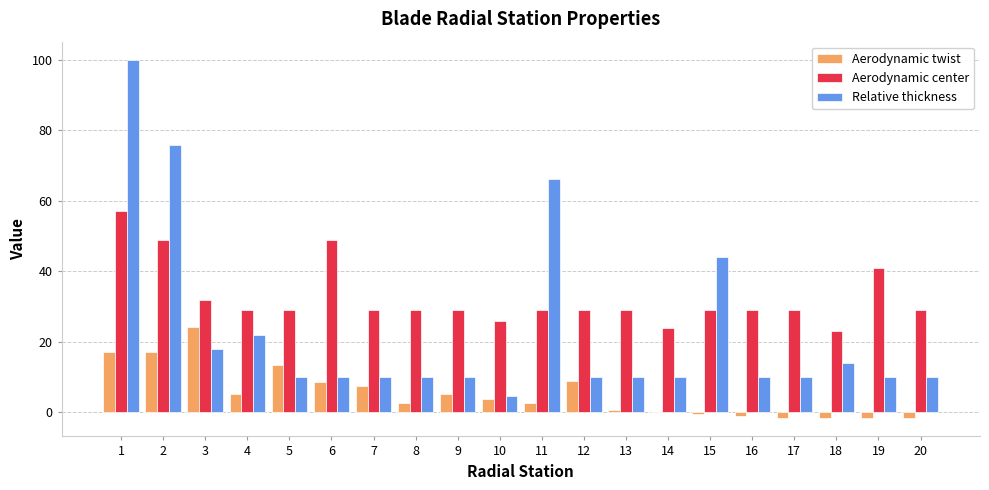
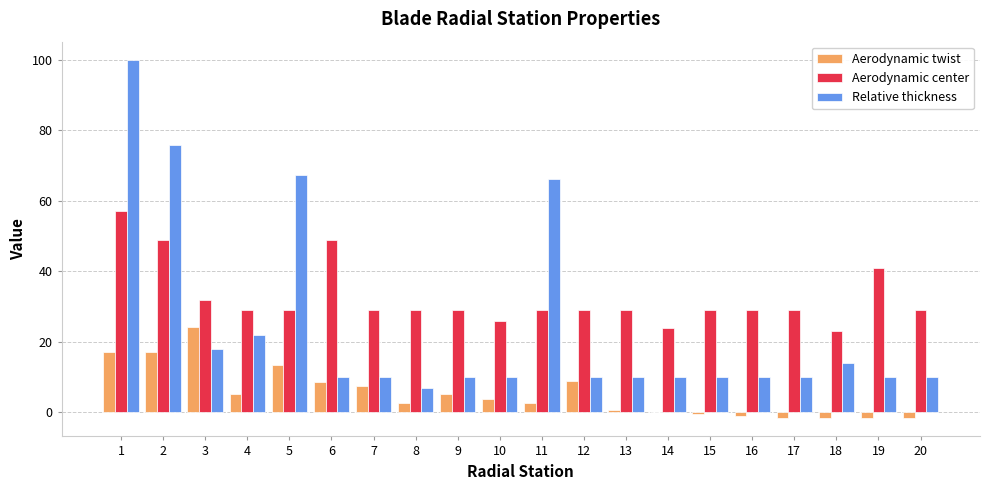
  {
    "Aerodynamic twist": {
      "1": 17,
      "2": 17,
      "3": 24,
      "4": 5,
      "5": 13,
      "6": 9,
      "7": 8,
      "8": 3,
      "9": 5,
      "10": 4,
      "11": 3,
      "12": 9,
      "13": 1,
      "16": -1,
      "17": -1,
      "18": -2,
      "19": -2,
      "20": -2
    },
    "Aerodynamic center": {
      "1": 57,
      "2": 49,
      "3": 32,
      "4": 29,
      "5": 29,
      "6": 49,
      "7": 29,
      "8": 29,
      "9": 29,
      "10": 26,
      "11": 29,
      "12": 29,
      "13": 29,
      "14": 24,
      "15": 29,
      "16": 29,
      "17": 29,
      "18": 23,
      "19": 41,
      "20": 29
    },
    "Relative thickness": {
      "1": 100,
      "2": 76,
      "3": 18,
      "4": 22,
-     "5": 10,
+     "5": 67,
      "6": 10,
      "7": 10,
-     "8": 10,
+     "8": 7,
      "9": 10,
-     "10": 5,
+     "10": 10,
      "11": 66,
      "12": 10,
      "13": 10,
      "14": 10,
-     "15": 44,
+     "15": 10,
      "16": 10,
      "17": 10,
      "18": 14,
      "19": 10,
      "20": 10
    }
  }
